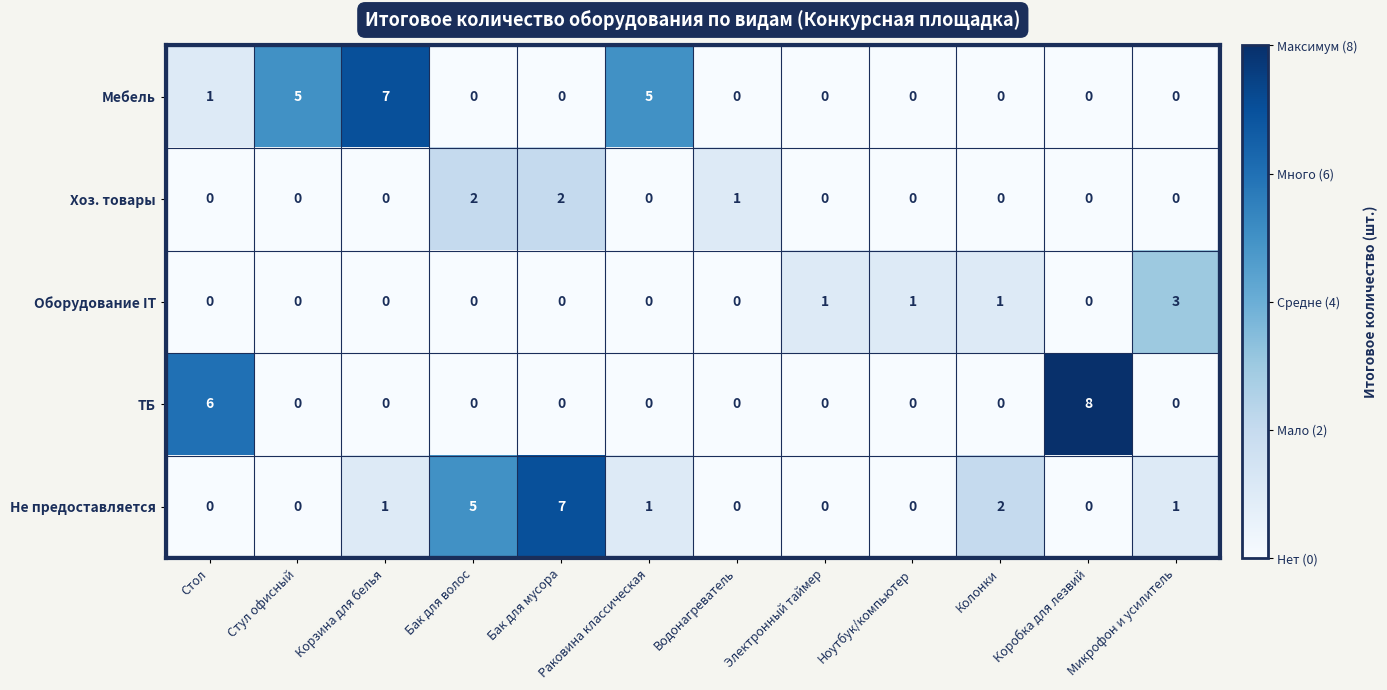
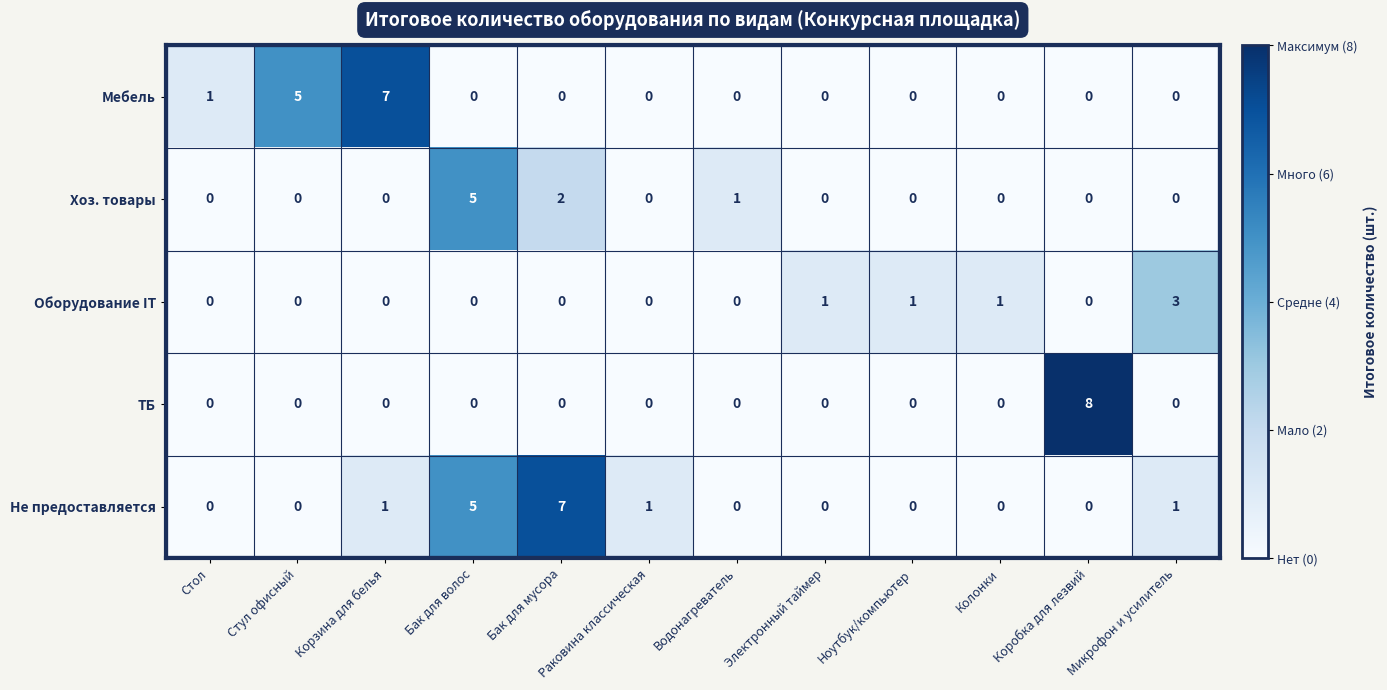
  {
    "Мебель": {
      "Стол": 1,
      "Стул офисный": 5,
      "Корзина для белья": 7,
      "Бак для волос": 0,
      "Бак для мусора": 0,
-     "Раковина классическая": 5,
+     "Раковина классическая": 0,
      "Водонагреватель": 0,
      "Электронный таймер": 0,
      "Ноутбук/компьютер": 0,
      "Колонки": 0,
      "Коробка для лезвий": 0,
      "Микрофон и усилитель": 0
    },
    "Хоз. товары": {
      "Стол": 0,
      "Стул офисный": 0,
      "Корзина для белья": 0,
-     "Бак для волос": 2,
+     "Бак для волос": 5,
      "Бак для мусора": 2,
      "Раковина классическая": 0,
      "Водонагреватель": 1,
      "Электронный таймер": 0,
      "Ноутбук/компьютер": 0,
      "Колонки": 0,
      "Коробка для лезвий": 0,
      "Микрофон и усилитель": 0
    },
    "Оборудование IT": {
      "Стол": 0,
      "Стул офисный": 0,
      "Корзина для белья": 0,
      "Бак для волос": 0,
      "Бак для мусора": 0,
      "Раковина классическая": 0,
      "Водонагреватель": 0,
      "Электронный таймер": 1,
      "Ноутбук/компьютер": 1,
      "Колонки": 1,
      "Коробка для лезвий": 0,
      "Микрофон и усилитель": 3
    },
    "ТБ": {
-     "Стол": 6,
+     "Стол": 0,
      "Стул офисный": 0,
      "Корзина для белья": 0,
      "Бак для волос": 0,
      "Бак для мусора": 0,
      "Раковина классическая": 0,
      "Водонагреватель": 0,
      "Электронный таймер": 0,
      "Ноутбук/компьютер": 0,
      "Колонки": 0,
      "Коробка для лезвий": 8,
      "Микрофон и усилитель": 0
    },
    "Не предоставляется": {
      "Стол": 0,
      "Стул офисный": 0,
      "Корзина для белья": 1,
      "Бак для волос": 5,
      "Бак для мусора": 7,
      "Раковина классическая": 1,
      "Водонагреватель": 0,
      "Электронный таймер": 0,
      "Ноутбук/компьютер": 0,
-     "Колонки": 2,
+     "Колонки": 0,
      "Коробка для лезвий": 0,
      "Микрофон и усилитель": 1
    }
  }
